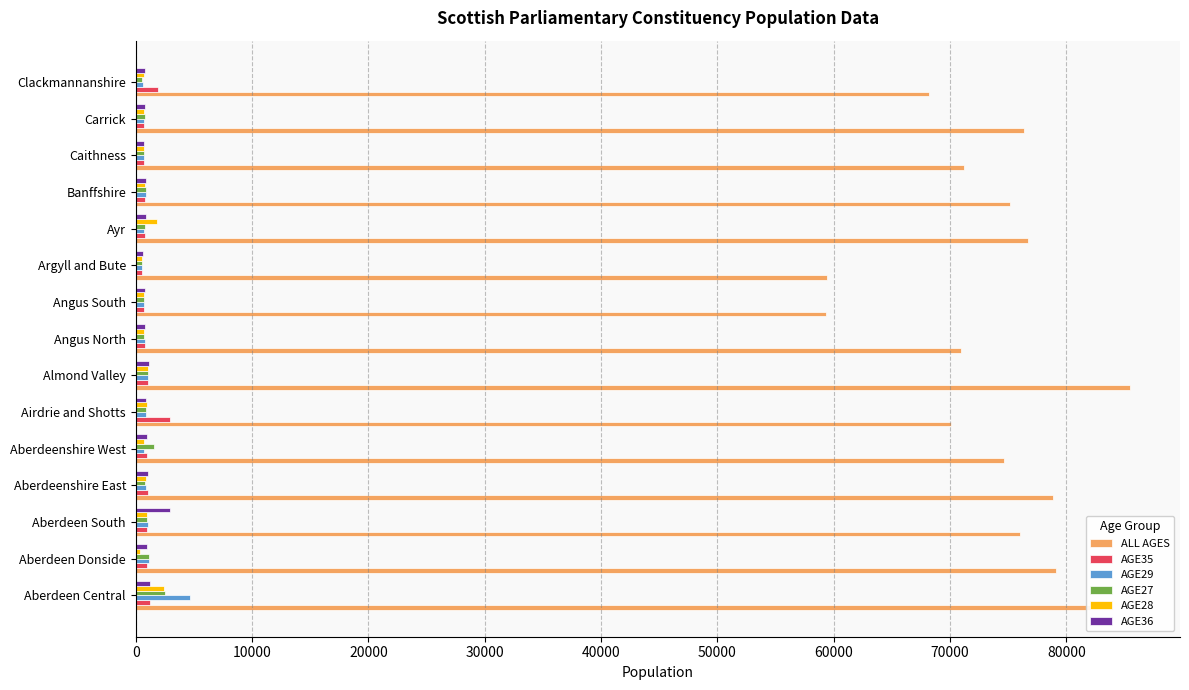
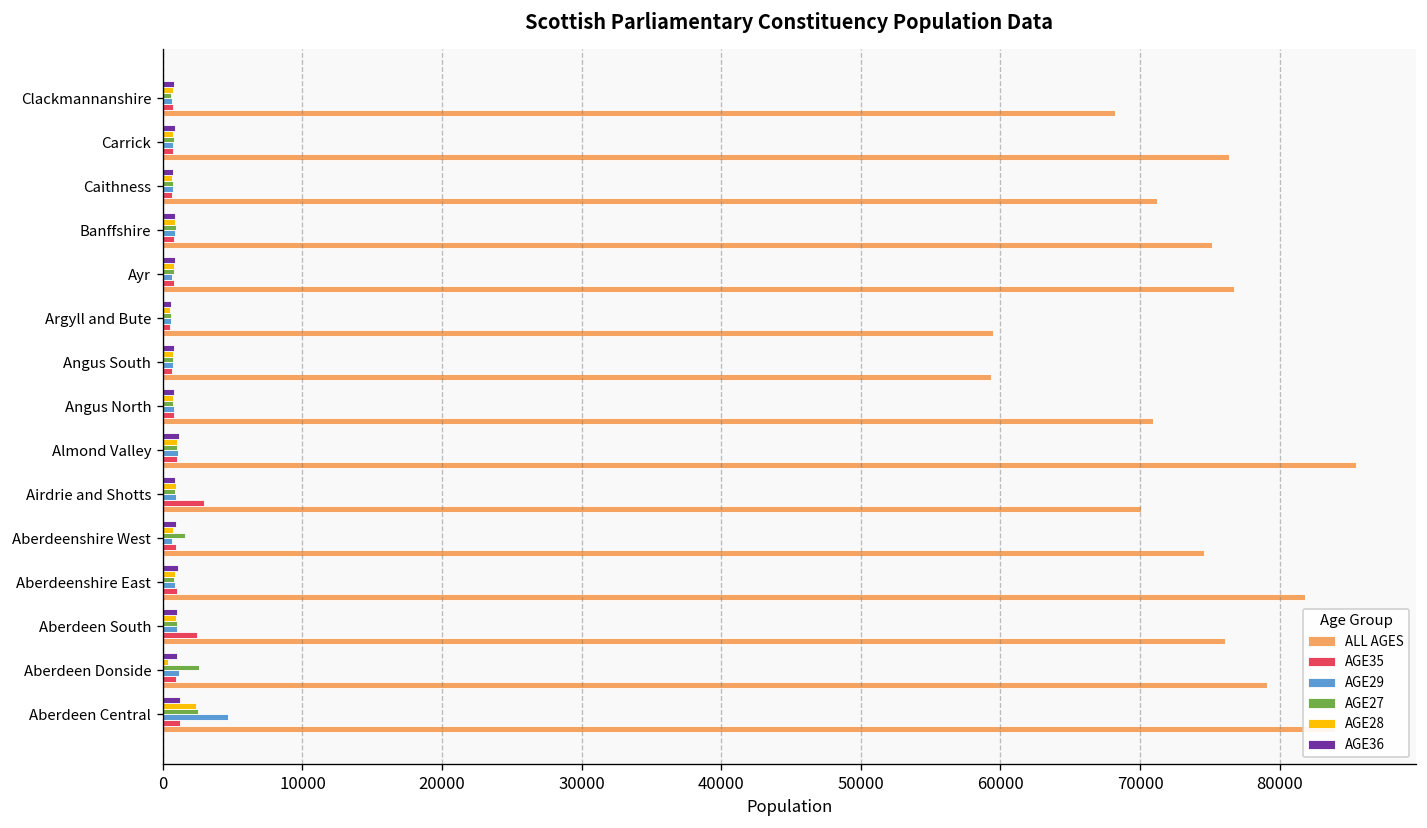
  {
    "ALL AGES": {
      "Clackmannanshire": 68200,
      "Carrick": 76400,
      "Caithness": 71200,
      "Banffshire": 75200,
      "Ayr": 76700,
      "Argyll and Bute": 59500,
      "Angus South": 59300,
      "Angus North": 70900,
      "Almond Valley": 85500,
      "Airdrie and Shotts": 70000,
      "Aberdeenshire West": 74600,
-     "Aberdeenshire East": 78900,
+     "Aberdeenshire East": 81800,
      "Aberdeen South": 76100,
      "Aberdeen Donside": 79100
    },
    "AGE35": {
-     "Clackmannanshire": 1900,
+     "Clackmannanshire": 700,
      "Carrick": 700,
      "Caithness": 700,
      "Banffshire": 800,
      "Ayr": 800,
      "Argyll and Bute": 500,
      "Angus South": 700,
      "Angus North": 800,
      "Almond Valley": 1000,
      "Airdrie and Shotts": 2900,
      "Aberdeenshire West": 1000,
      "Aberdeenshire East": 1000,
-     "Aberdeen South": 1000,
+     "Aberdeen South": 2400,
      "Aberdeen Donside": 900,
      "Aberdeen Central": 1200
    },
    "AGE29": {
      "Clackmannanshire": 700,
      "Carrick": 700,
      "Caithness": 700,
      "Banffshire": 800,
      "Ayr": 700,
      "Argyll and Bute": 600,
      "Angus South": 700,
      "Angus North": 800,
      "Almond Valley": 1100,
      "Airdrie and Shotts": 900,
      "Aberdeenshire West": 700,
      "Aberdeenshire East": 900,
      "Aberdeen South": 1000,
      "Aberdeen Donside": 1200,
      "Aberdeen Central": 4700
    },
    "AGE27": {
      "Clackmannanshire": 600,
      "Carrick": 800,
      "Caithness": 700,
      "Banffshire": 900,
      "Ayr": 800,
      "Argyll and Bute": 600,
      "Angus South": 700,
      "Angus North": 700,
      "Almond Valley": 1000,
      "Airdrie and Shotts": 800,
      "Aberdeenshire West": 1600,
      "Aberdeenshire East": 800,
      "Aberdeen South": 1000,
-     "Aberdeen Donside": 1200,
+     "Aberdeen Donside": 2600,
      "Aberdeen Central": 2500
    },
    "AGE28": {
      "Clackmannanshire": 700,
      "Carrick": 700,
      "Caithness": 700,
      "Banffshire": 800,
-     "Ayr": 1800,
+     "Ayr": 800,
      "Argyll and Bute": 500,
      "Angus South": 700,
      "Angus North": 700,
      "Almond Valley": 1000,
      "Airdrie and Shotts": 900,
      "Aberdeenshire West": 700,
      "Aberdeenshire East": 900,
      "Aberdeen South": 900,
      "Aberdeen Donside": 400,
      "Aberdeen Central": 2400
    },
    "AGE36": {
      "Clackmannanshire": 800,
      "Carrick": 800,
      "Caithness": 700,
      "Banffshire": 900,
      "Ayr": 800,
      "Argyll and Bute": 600,
      "Angus South": 800,
      "Angus North": 800,
      "Almond Valley": 1200,
      "Airdrie and Shotts": 900,
      "Aberdeenshire West": 900,
      "Aberdeenshire East": 1100,
-     "Aberdeen South": 2900,
+     "Aberdeen South": 1000,
      "Aberdeen Donside": 1000,
      "Aberdeen Central": 1200
    }
  }
